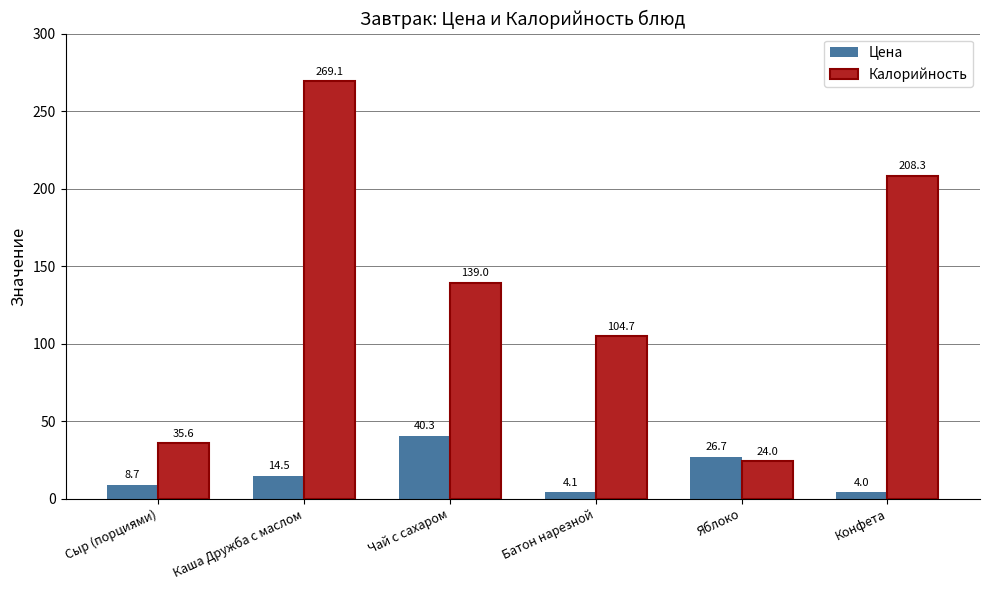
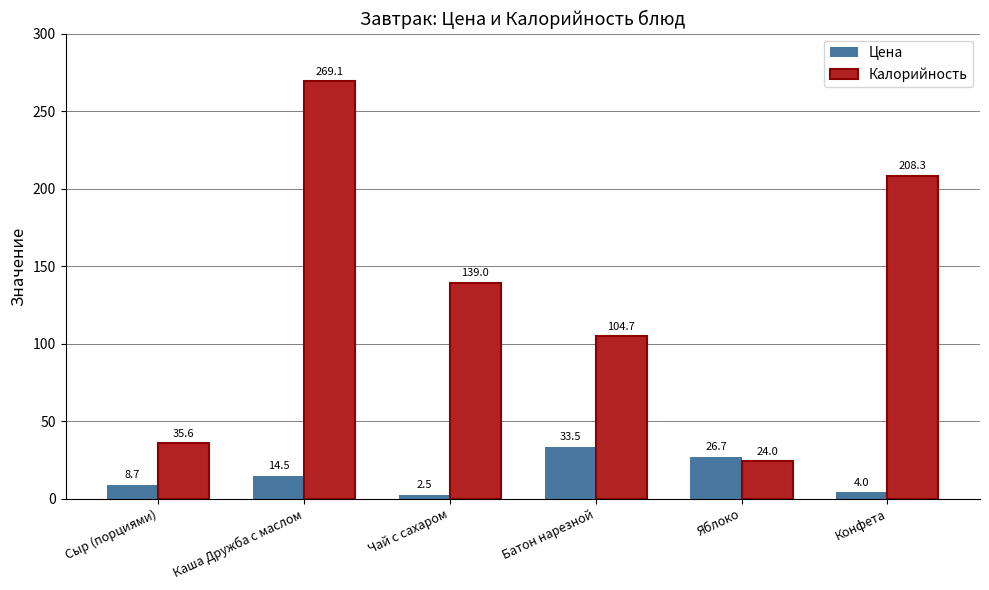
  {
    "Цена": {
      "Сыр (порциями)": 8.7,
      "Каша Дружба с маслом": 14.5,
-     "Чай с сахаром": 40.3,
-     "Батон нарезной": 4.1,
+     "Чай с сахаром": 2.5,
+     "Батон нарезной": 33.5,
      "Яблоко": 26.7,
      "Конфета": 4.0
    },
    "Калорийность": {
      "Сыр (порциями)": 35.6,
      "Каша Дружба с маслом": 269.1,
      "Чай с сахаром": 139.0,
      "Батон нарезной": 104.7,
      "Яблоко": 24.0,
      "Конфета": 208.3
    }
  }
